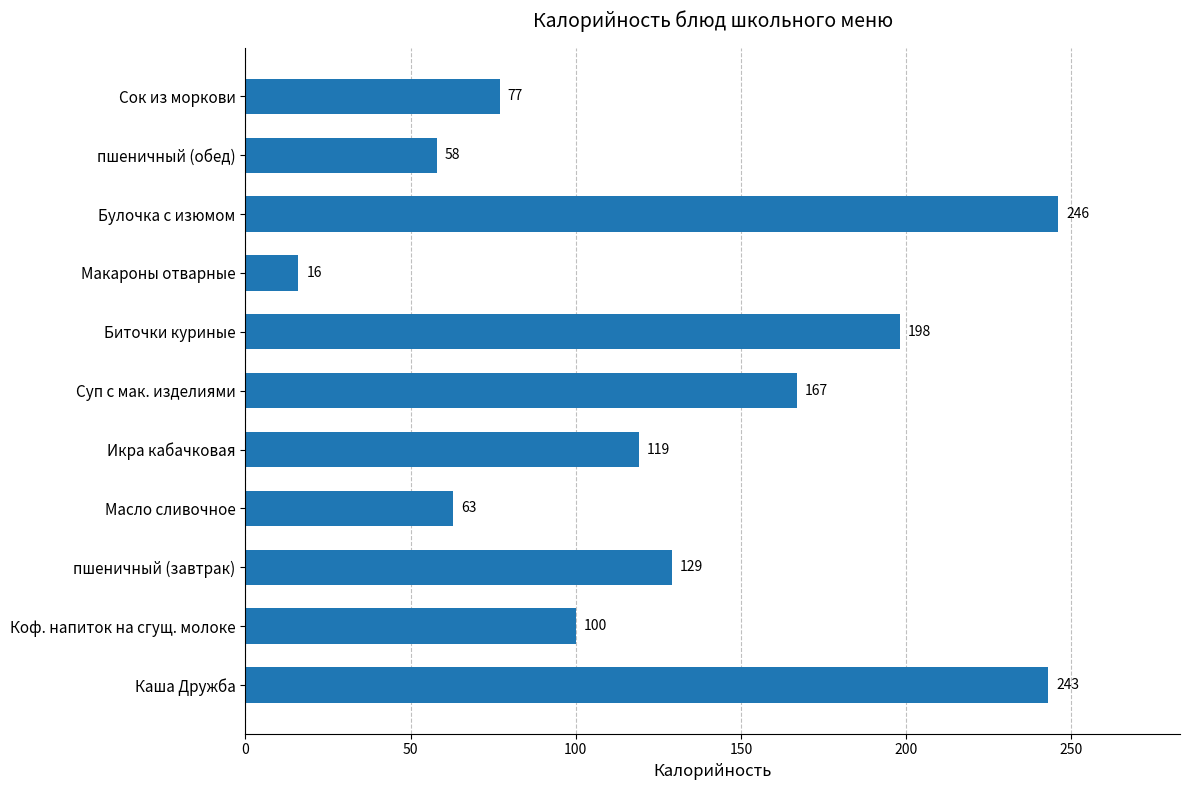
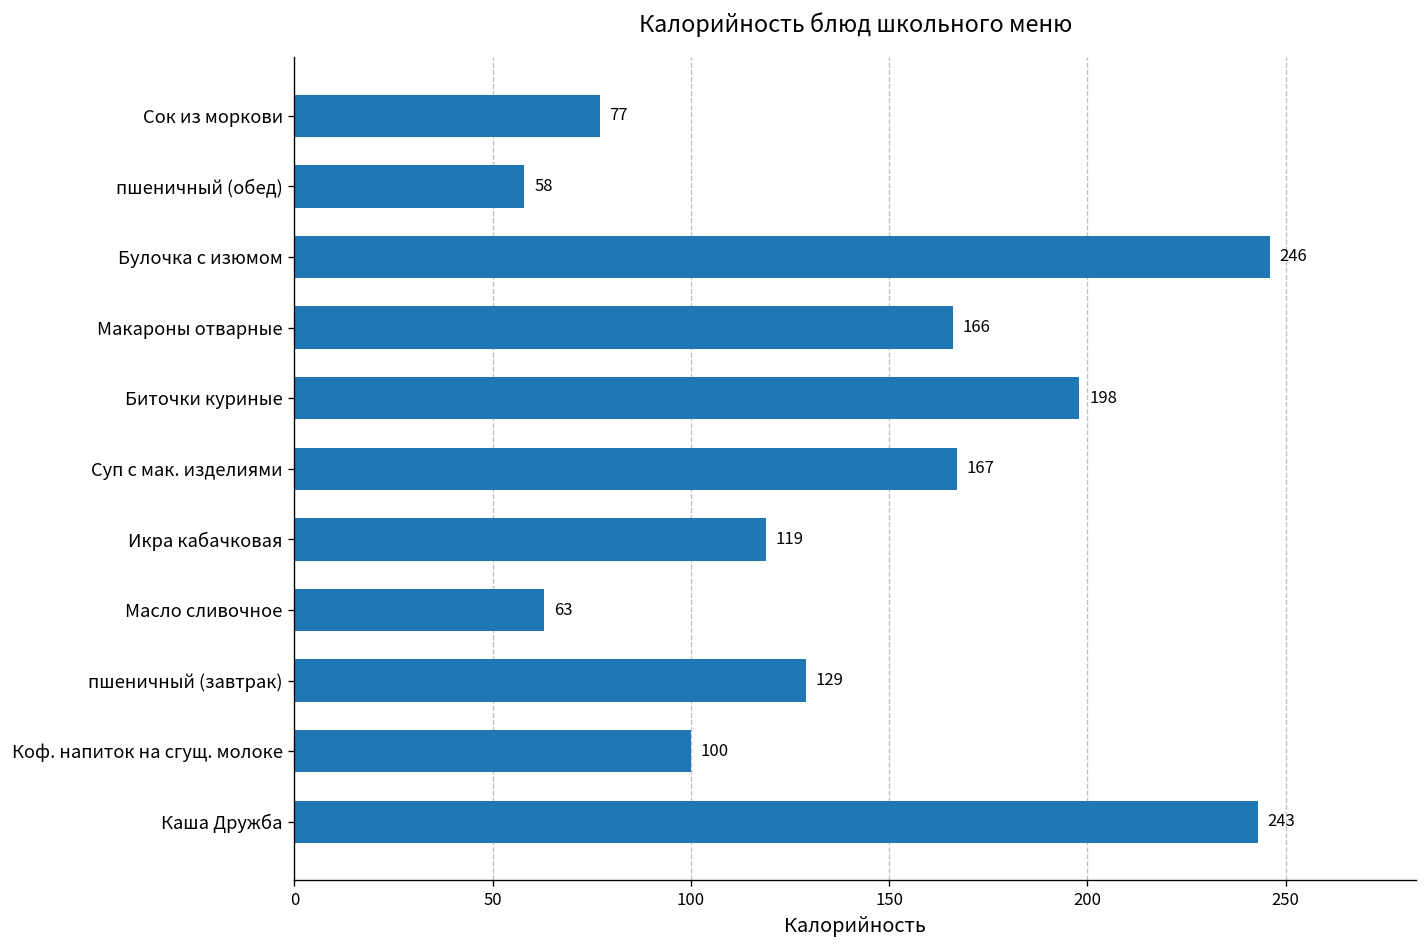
  {
    "Сок из моркови": 77,
    "пшеничный (обед)": 58,
    "Булочка с изюмом": 246,
-   "Макароны отварные": 16,
+   "Макароны отварные": 166,
    "Биточки куриные": 198,
    "Суп с мак. изделиями": 167,
    "Икра кабачковая": 119,
    "Масло сливочное": 63,
    "пшеничный (завтрак)": 129,
    "Коф. напиток на сгущ. молоке": 100,
    "Каша Дружба": 243
  }
